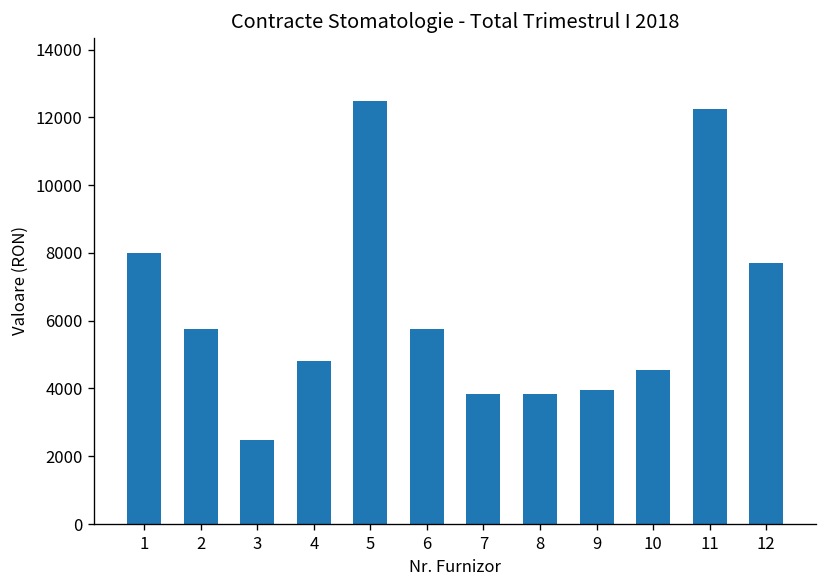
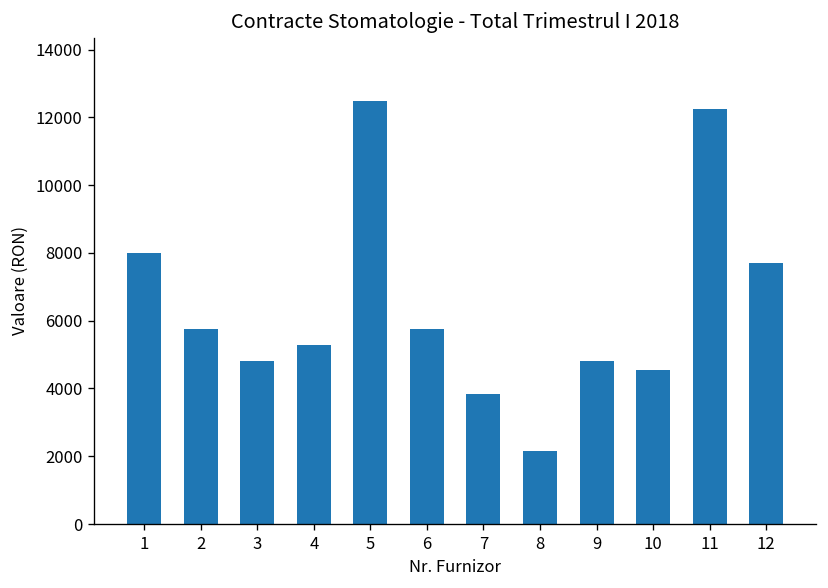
  {
    "1": 8000,
    "2": 5800,
-   "3": 2500,
-   "4": 4800,
+   "3": 4800,
+   "4": 5300,
    "5": 12500,
    "6": 5800,
    "7": 3800,
-   "8": 3800,
-   "9": 4000,
+   "8": 2200,
+   "9": 4800,
    "10": 4500,
    "11": 12200,
    "12": 7700
  }
